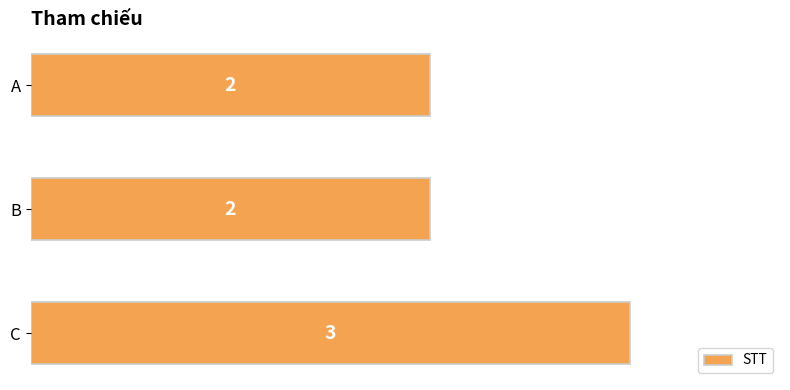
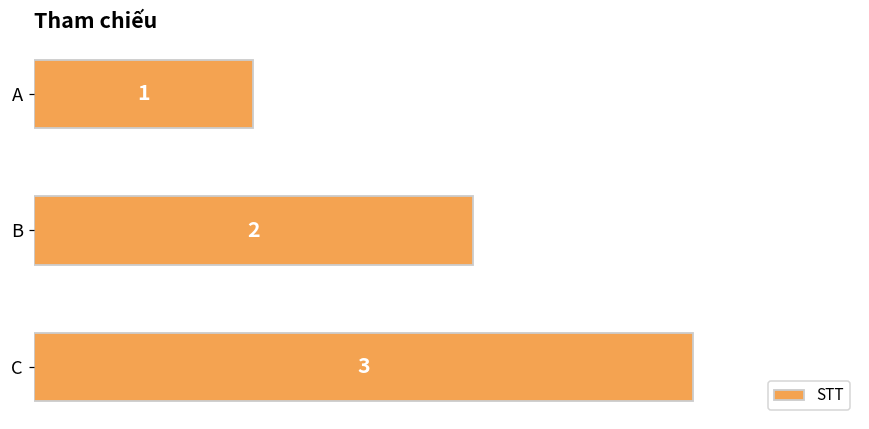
  {
-   "A": 2,
+   "A": 1,
    "B": 2,
    "C": 3
  }
